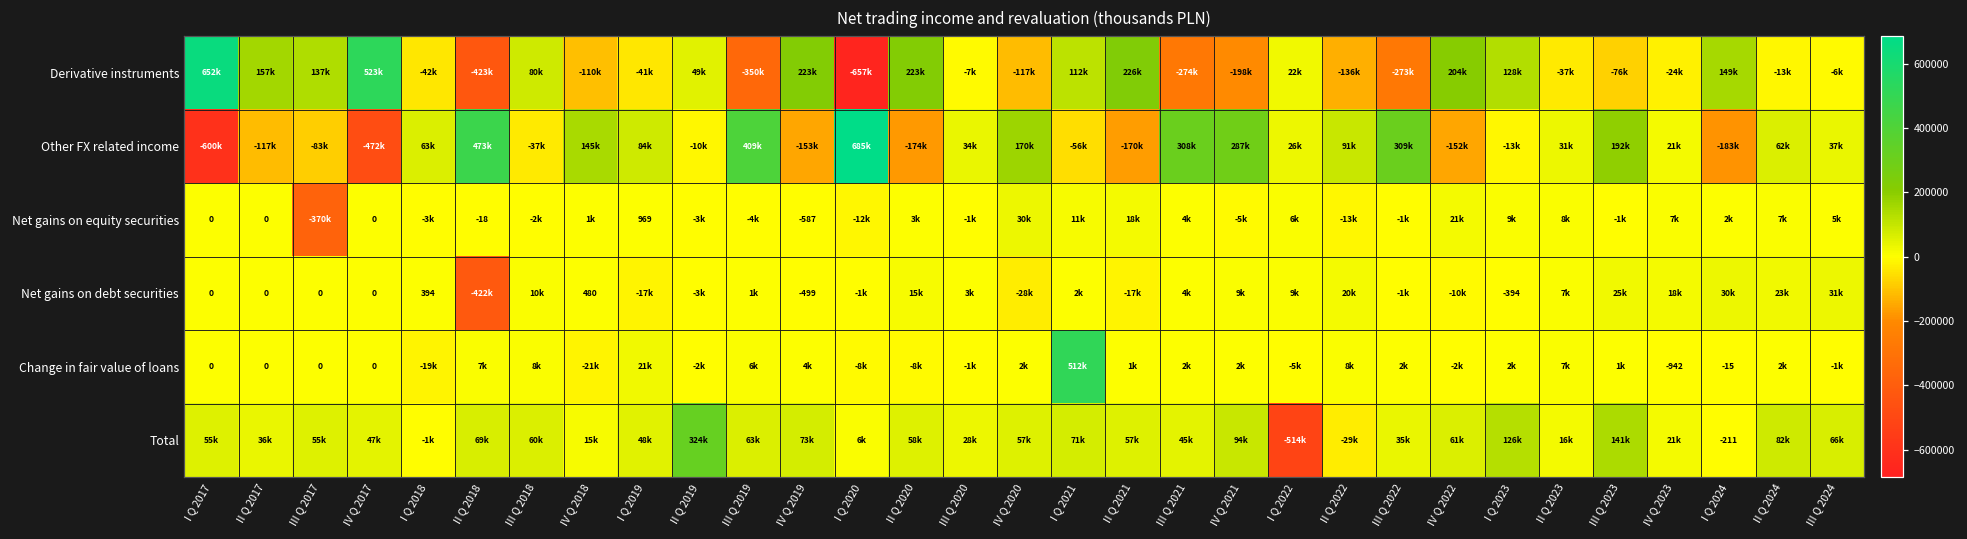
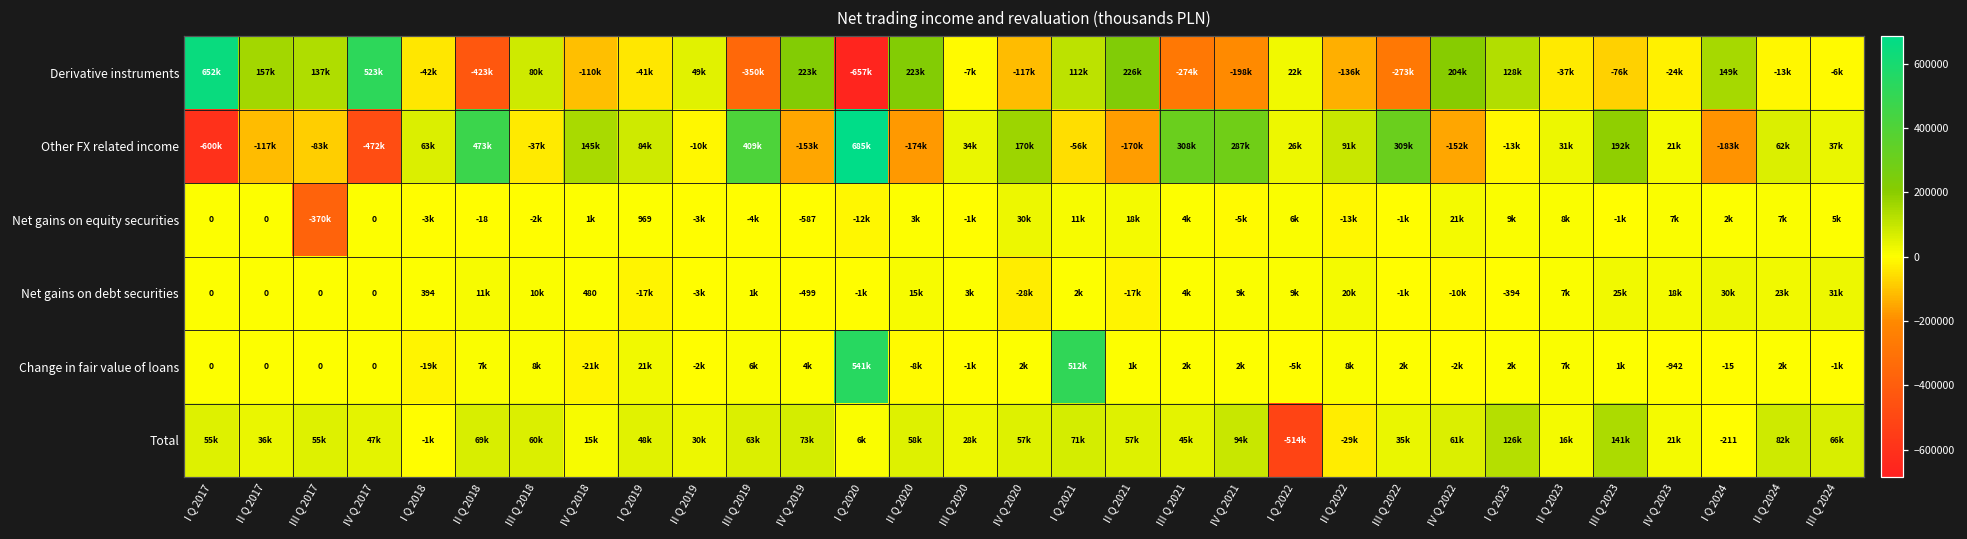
  {
    "Derivative instruments": {
      "I Q 2017": "652k",
      "II Q 2017": "157k",
      "III Q 2017": "137k",
      "IV Q 2017": "523k",
      "I Q 2018": "-42k",
      "II Q 2018": "-423k",
      "III Q 2018": "80k",
      "IV Q 2018": "-110k",
      "I Q 2019": "-41k",
      "II Q 2019": "49k",
      "III Q 2019": "-350k",
      "IV Q 2019": "223k",
      "I Q 2020": "-657k",
      "II Q 2020": "223k",
      "III Q 2020": "-7k",
      "IV Q 2020": "-117k",
      "I Q 2021": "112k",
      "II Q 2021": "226k",
      "III Q 2021": "-274k",
      "IV Q 2021": "-198k",
      "I Q 2022": "22k",
      "II Q 2022": "-136k",
      "III Q 2022": "-273k",
      "IV Q 2022": "204k",
      "I Q 2023": "128k",
      "II Q 2023": "-37k",
      "III Q 2023": "-76k",
      "IV Q 2023": "-24k",
      "I Q 2024": "149k",
      "II Q 2024": "-13k",
      "III Q 2024": "-6k"
    },
    "Other FX related income": {
      "I Q 2017": "-600k",
      "II Q 2017": "-117k",
      "III Q 2017": "-83k",
      "IV Q 2017": "-472k",
      "I Q 2018": "63k",
      "II Q 2018": "473k",
      "III Q 2018": "-37k",
      "IV Q 2018": "145k",
      "I Q 2019": "84k",
      "II Q 2019": "-10k",
      "III Q 2019": "409k",
      "IV Q 2019": "-153k",
      "I Q 2020": "685k",
      "II Q 2020": "-174k",
      "III Q 2020": "34k",
      "IV Q 2020": "170k",
      "I Q 2021": "-56k",
      "II Q 2021": "-170k",
      "III Q 2021": "308k",
      "IV Q 2021": "287k",
      "I Q 2022": "26k",
      "II Q 2022": "91k",
      "III Q 2022": "309k",
      "IV Q 2022": "-152k",
      "I Q 2023": "-13k",
      "II Q 2023": "31k",
      "III Q 2023": "192k",
      "IV Q 2023": "21k",
      "I Q 2024": "-183k",
      "II Q 2024": "62k",
      "III Q 2024": "37k"
    },
    "Net gains on equity securities": {
      "I Q 2017": "0",
      "II Q 2017": "0",
      "III Q 2017": "-370k",
      "IV Q 2017": "0",
      "I Q 2018": "-3k",
      "II Q 2018": "-18",
      "III Q 2018": "-2k",
      "IV Q 2018": "1k",
      "I Q 2019": "969",
      "II Q 2019": "-3k",
      "III Q 2019": "-4k",
      "IV Q 2019": "-587",
      "I Q 2020": "-12k",
      "II Q 2020": "3k",
      "III Q 2020": "-1k",
      "IV Q 2020": "30k",
      "I Q 2021": "11k",
      "II Q 2021": "18k",
      "III Q 2021": "4k",
      "IV Q 2021": "-5k",
      "I Q 2022": "6k",
      "II Q 2022": "-13k",
      "III Q 2022": "-1k",
      "IV Q 2022": "21k",
      "I Q 2023": "9k",
      "II Q 2023": "8k",
      "III Q 2023": "-1k",
      "IV Q 2023": "7k",
      "I Q 2024": "2k",
      "II Q 2024": "7k",
      "III Q 2024": "5k"
    },
    "Net gains on debt securities": {
      "I Q 2017": "0",
      "II Q 2017": "0",
      "III Q 2017": "0",
      "IV Q 2017": "0",
      "I Q 2018": "394",
-     "II Q 2018": "-422k",
+     "II Q 2018": "11k",
      "III Q 2018": "10k",
      "IV Q 2018": "480",
      "I Q 2019": "-17k",
      "II Q 2019": "-3k",
      "III Q 2019": "1k",
      "IV Q 2019": "-499",
      "I Q 2020": "-1k",
      "II Q 2020": "15k",
      "III Q 2020": "3k",
      "IV Q 2020": "-28k",
      "I Q 2021": "2k",
      "II Q 2021": "-17k",
      "III Q 2021": "4k",
      "IV Q 2021": "9k",
      "I Q 2022": "9k",
      "II Q 2022": "20k",
      "III Q 2022": "-1k",
      "IV Q 2022": "-10k",
      "I Q 2023": "-394",
      "II Q 2023": "7k",
      "III Q 2023": "25k",
      "IV Q 2023": "18k",
      "I Q 2024": "30k",
      "II Q 2024": "23k",
      "III Q 2024": "31k"
    },
    "Change in fair value of loans": {
      "I Q 2017": "0",
      "II Q 2017": "0",
      "III Q 2017": "0",
      "IV Q 2017": "0",
      "I Q 2018": "-19k",
      "II Q 2018": "7k",
      "III Q 2018": "8k",
      "IV Q 2018": "-21k",
      "I Q 2019": "21k",
      "II Q 2019": "-2k",
      "III Q 2019": "6k",
      "IV Q 2019": "4k",
-     "I Q 2020": "-8k",
+     "I Q 2020": "541k",
      "II Q 2020": "-8k",
      "III Q 2020": "-1k",
      "IV Q 2020": "2k",
      "I Q 2021": "512k",
      "II Q 2021": "1k",
      "III Q 2021": "2k",
      "IV Q 2021": "2k",
      "I Q 2022": "-5k",
      "II Q 2022": "8k",
      "III Q 2022": "2k",
      "IV Q 2022": "-2k",
      "I Q 2023": "2k",
      "II Q 2023": "7k",
      "III Q 2023": "1k",
      "IV Q 2023": "-942",
      "I Q 2024": "-15",
      "II Q 2024": "2k",
      "III Q 2024": "-1k"
    },
    "Total": {
      "I Q 2017": "55k",
      "II Q 2017": "36k",
      "III Q 2017": "55k",
      "IV Q 2017": "47k",
      "I Q 2018": "-1k",
      "II Q 2018": "69k",
      "III Q 2018": "60k",
      "IV Q 2018": "15k",
      "I Q 2019": "48k",
-     "II Q 2019": "324k",
+     "II Q 2019": "30k",
      "III Q 2019": "63k",
      "IV Q 2019": "73k",
      "I Q 2020": "6k",
      "II Q 2020": "58k",
      "III Q 2020": "28k",
      "IV Q 2020": "57k",
      "I Q 2021": "71k",
      "II Q 2021": "57k",
      "III Q 2021": "45k",
      "IV Q 2021": "94k",
      "I Q 2022": "-514k",
      "II Q 2022": "-29k",
      "III Q 2022": "35k",
      "IV Q 2022": "61k",
      "I Q 2023": "126k",
      "II Q 2023": "16k",
      "III Q 2023": "141k",
      "IV Q 2023": "21k",
      "I Q 2024": "-211",
      "II Q 2024": "82k",
      "III Q 2024": "66k"
    }
  }
